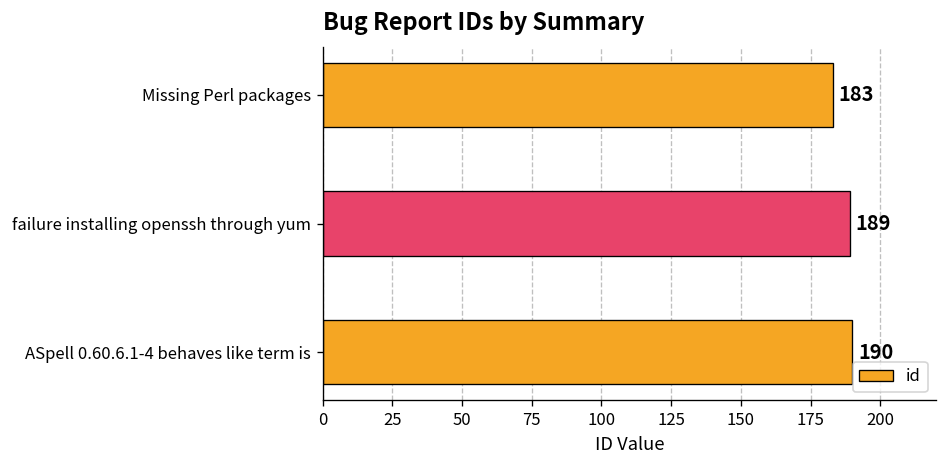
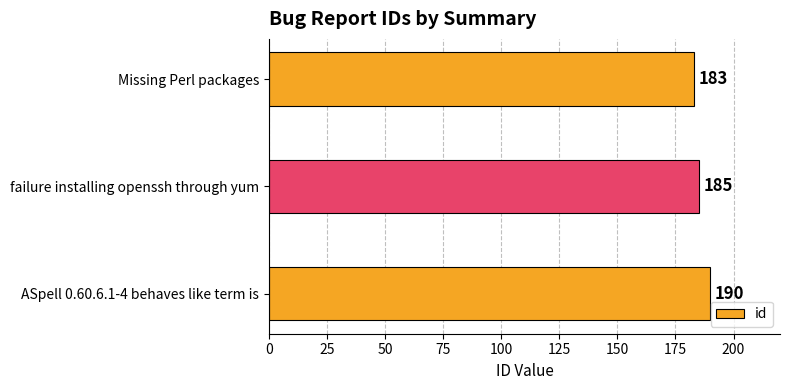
  {
    "Missing Perl packages": 183,
-   "failure installing openssh through yum": 189
+   "failure installing openssh through yum": 185
  }
